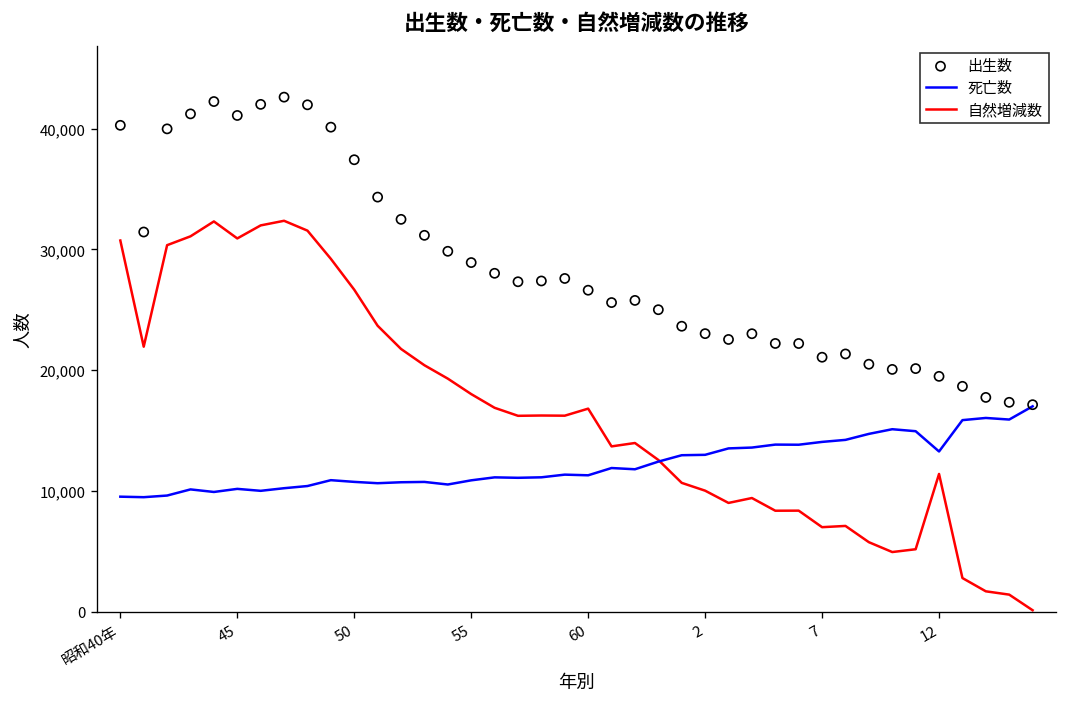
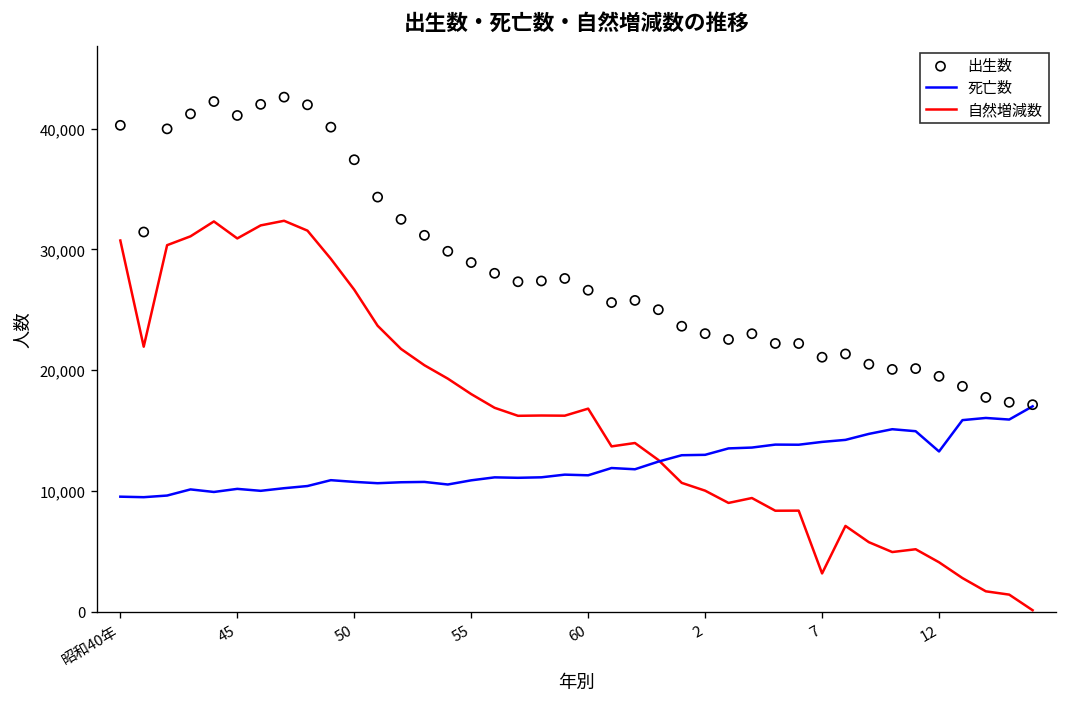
  {
    "死亡数": {
      "昭和40年": "9,500",
      "45": "10,200",
      "50": "10,800",
      "55": "10,900",
      "60": "11,300",
      "2": "13,000",
      "7": "14,100",
      "12": "13,300"
    },
    "自然増減数": {
      "昭和40年": "30,700",
      "45": "30,900",
      "50": "26,700",
      "55": "18,000",
      "60": "16,800",
      "2": "10,000",
-     "7": "7,000",
-     "12": "11,400"
+     "7": "3,200",
+     "12": "4,100"
    }
  }
